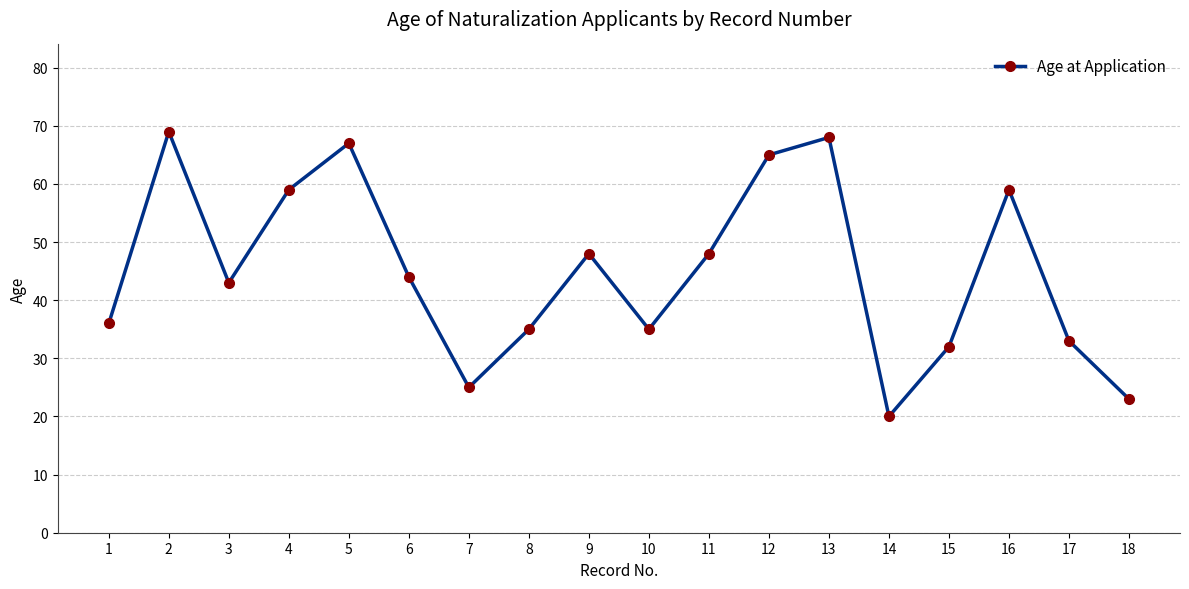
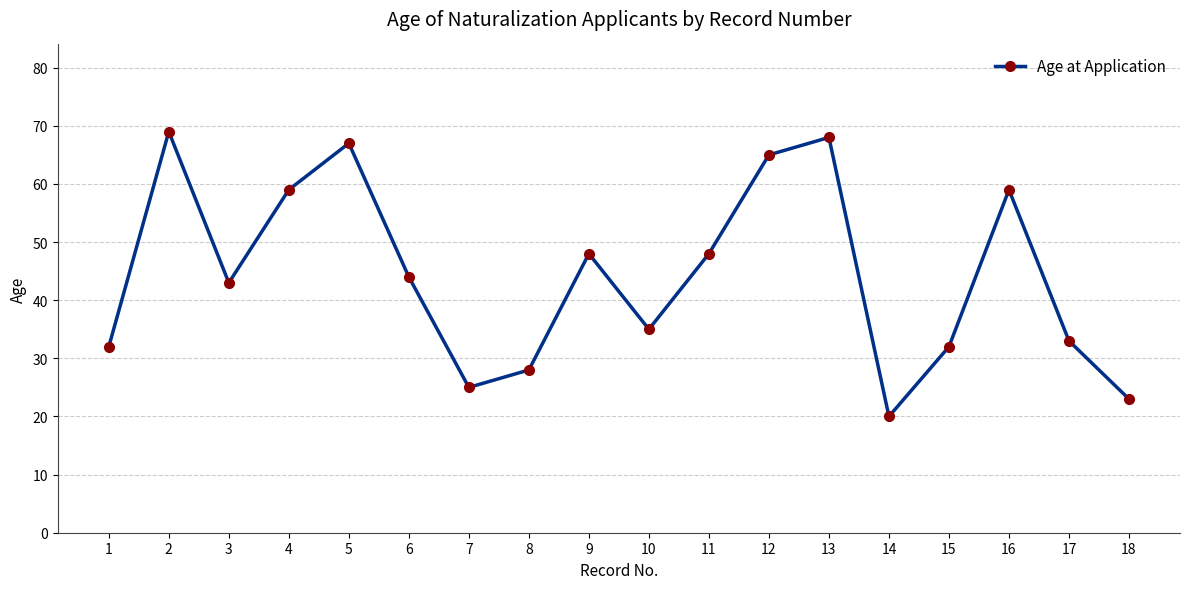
  {
-   "1": 36,
+   "1": 32,
    "2": 69,
    "3": 43,
    "4": 59,
    "5": 67,
    "6": 44,
    "7": 25,
-   "8": 35,
+   "8": 28,
    "9": 48,
    "10": 35,
    "11": 48,
    "12": 65,
    "13": 68,
    "14": 20,
    "15": 32,
    "16": 59,
    "17": 33,
    "18": 23
  }
